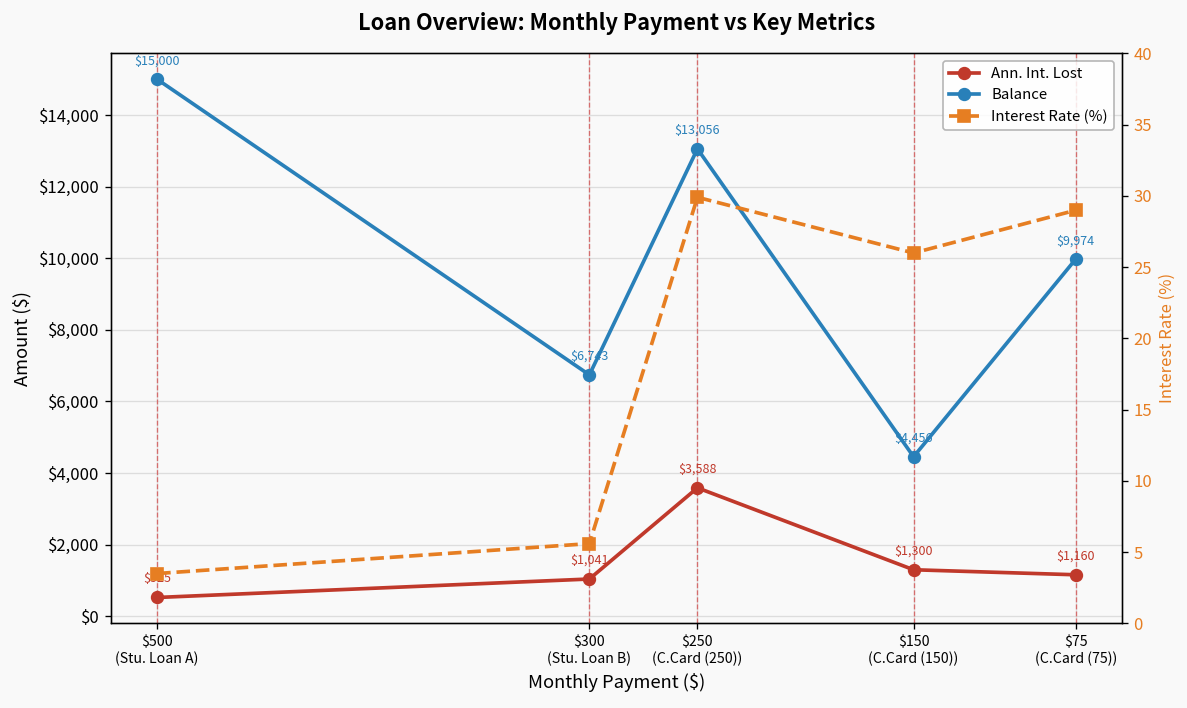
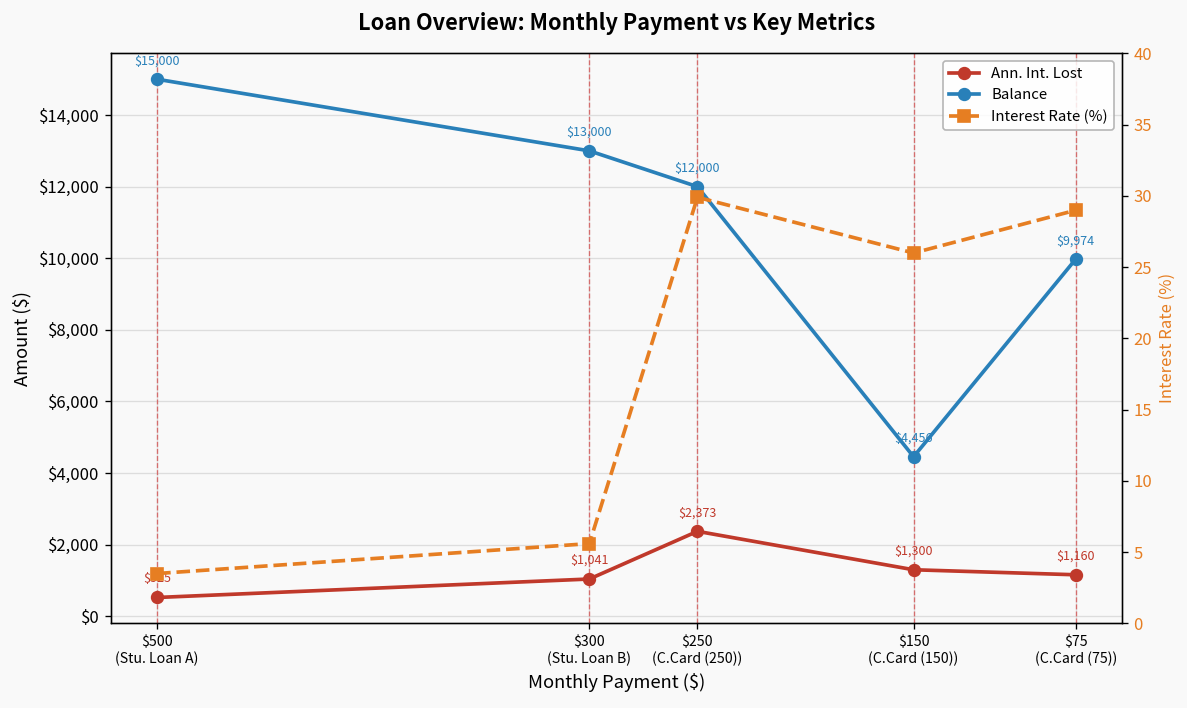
  {
    "Ann. Int. Lost": {
      "$300 (Stu. Loan B)": "$1,041",
-     "$250 (C.Card (250))": "$3,588",
+     "$250 (C.Card (250))": "$2,373",
      "$150 (C.Card (150))": "$1,300",
      "$75 (C.Card (75))": "$1,160"
    },
    "Balance": {
      "$500 (Stu. Loan A)": "$15,000",
-     "$300 (Stu. Loan B)": "$6,743",
-     "$250 (C.Card (250))": "$13,056",
+     "$300 (Stu. Loan B)": "$13,000",
+     "$250 (C.Card (250))": "$12,000",
      "$150 (C.Card (150))": "$4,456",
      "$75 (C.Card (75))": "$9,974"
    }
  }
